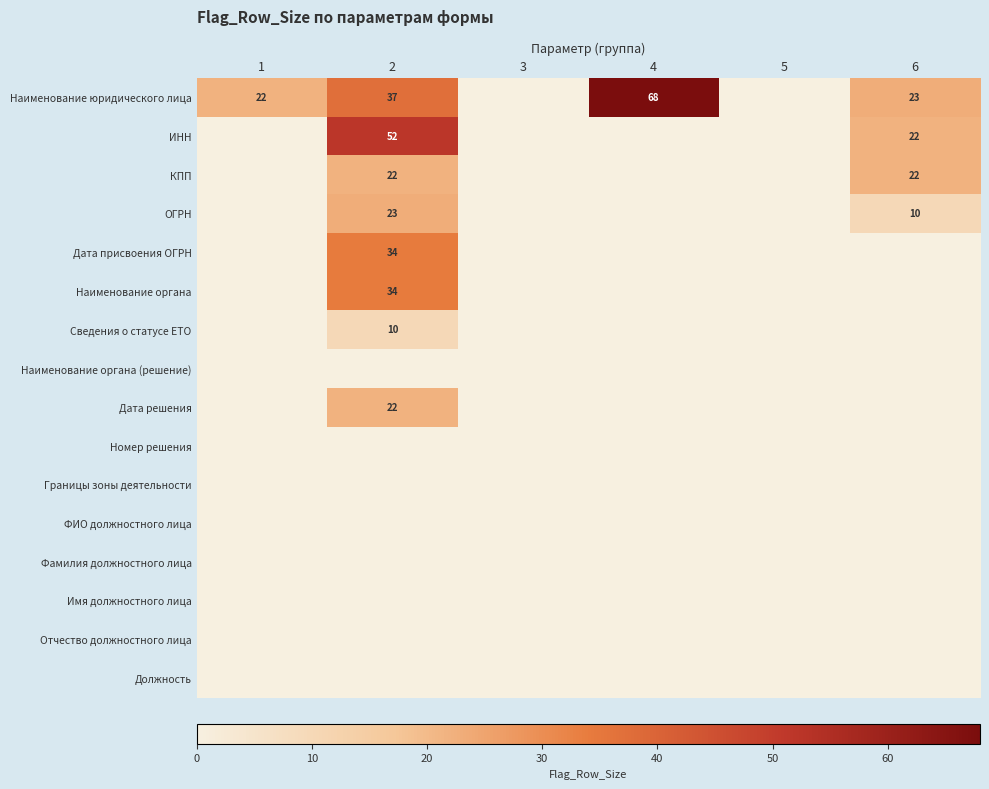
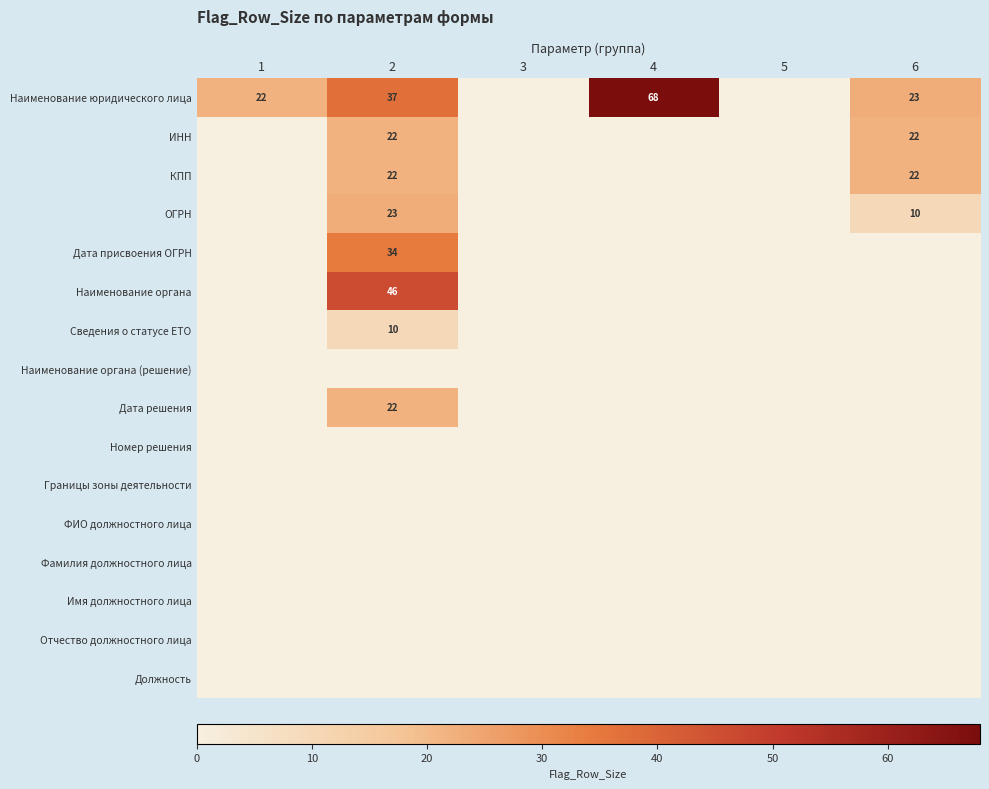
  {
    "Наименование юридического лица": {
      "1": 22,
      "2": 37,
      "4": 68,
      "6": 23
    },
    "ИНН": {
-     "2": 52,
+     "2": 22,
      "6": 22
    },
    "КПП": {
      "2": 22,
      "6": 22
    },
    "ОГРН": {
      "2": 23,
      "6": 10
    },
    "Дата присвоения ОГРН": {
      "2": 34
    },
    "Наименование органа": {
-     "2": 34
+     "2": 46
    },
    "Сведения о статусе ЕТО": {
      "2": 10
    },
    "Дата решения": {
      "2": 22
    }
  }
